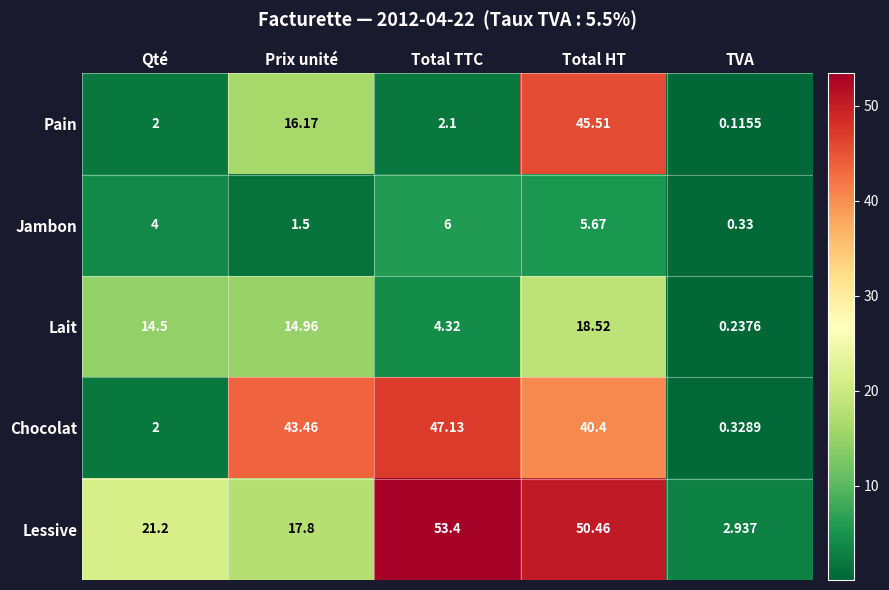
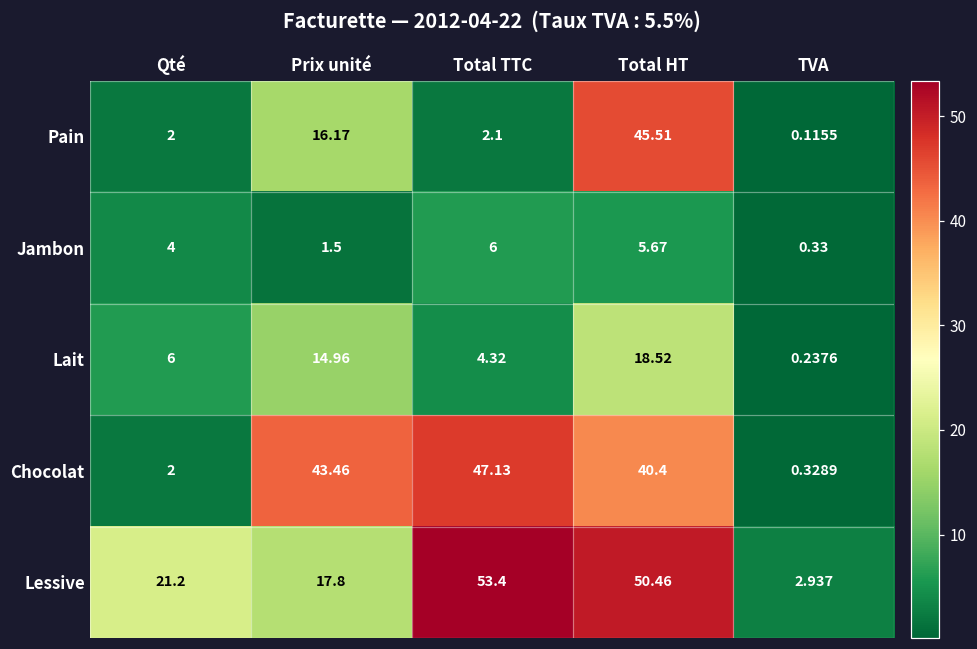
  {
    "Pain": {
      "Qté": 2,
      "Prix unité": 16.17,
      "Total TTC": 2.1,
      "Total HT": 45.51,
      "TVA": 0.1155
    },
    "Jambon": {
      "Qté": 4,
      "Prix unité": 1.5,
      "Total TTC": 6,
      "Total HT": 5.67,
      "TVA": 0.33
    },
    "Lait": {
-     "Qté": 14.5,
+     "Qté": 6,
      "Prix unité": 14.96,
      "Total TTC": 4.32,
      "Total HT": 18.52,
      "TVA": 0.2376
    },
    "Chocolat": {
      "Qté": 2,
      "Prix unité": 43.46,
      "Total TTC": 47.13,
      "Total HT": 40.4,
      "TVA": 0.3289
    },
    "Lessive": {
      "Qté": 21.2,
      "Prix unité": 17.8,
      "Total TTC": 53.4,
      "Total HT": 50.46,
      "TVA": 2.937
    }
  }
